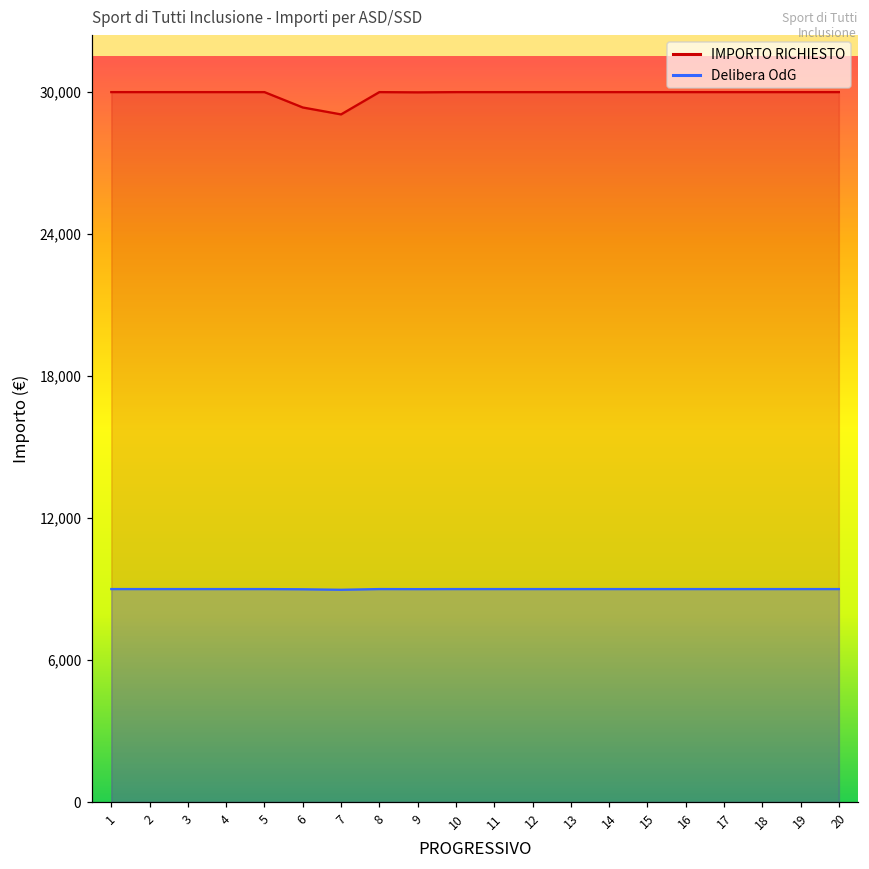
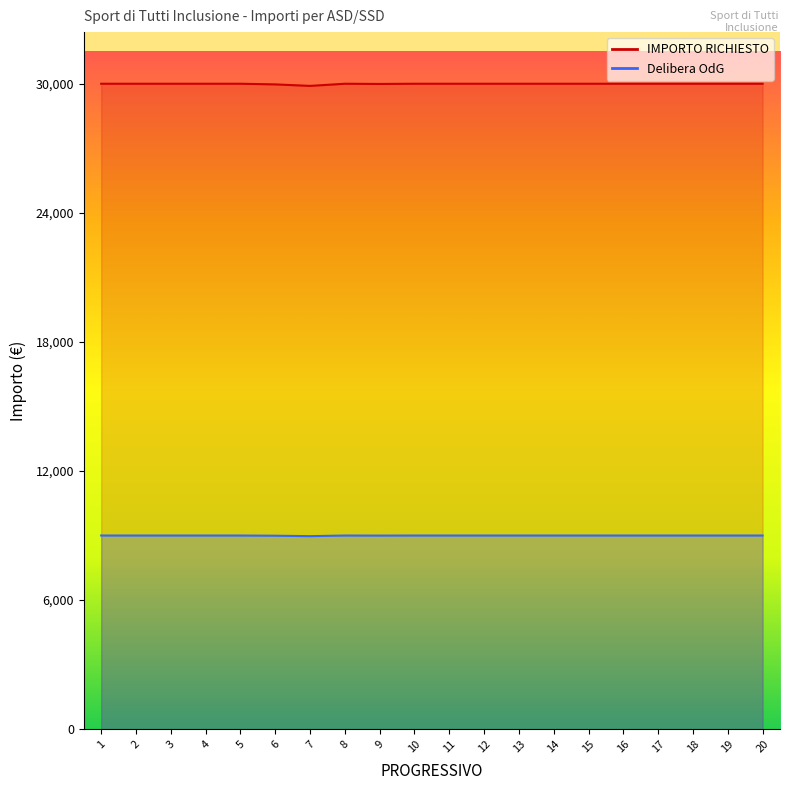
  {
    "IMPORTO RICHIESTO": {
      "1": "30,000",
      "2": "30,000",
      "3": "30,000",
      "4": "30,000",
      "5": "30,000",
-     "6": "29,400",
-     "7": "29,100",
+     "6": "30,000",
+     "7": "29,900",
      "8": "30,000",
      "9": "30,000",
      "10": "30,000",
      "11": "30,000",
      "12": "30,000",
      "13": "30,000",
      "14": "30,000",
      "15": "30,000",
      "16": "30,000",
      "17": "30,000",
      "18": "30,000",
      "19": "30,000",
      "20": "30,000"
    },
    "Delibera OdG": {
      "1": "9,000",
      "2": "9,000",
      "3": "9,000",
      "4": "9,000",
      "5": "9,000",
      "6": "9,000",
      "7": "9,000",
      "8": "9,000",
      "9": "9,000",
      "10": "9,000",
      "11": "9,000",
      "12": "9,000",
      "13": "9,000",
      "14": "9,000",
      "15": "9,000",
      "16": "9,000",
      "17": "9,000",
      "18": "9,000",
      "19": "9,000",
      "20": "9,000"
    }
  }
